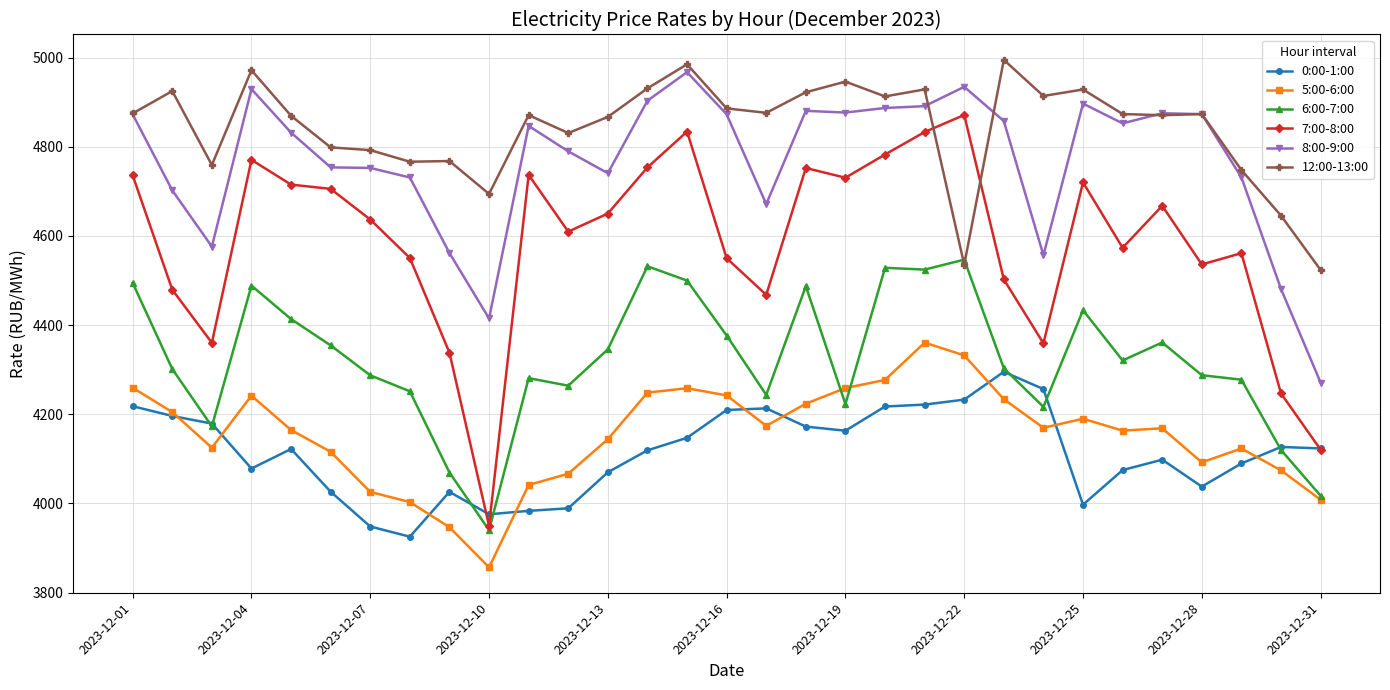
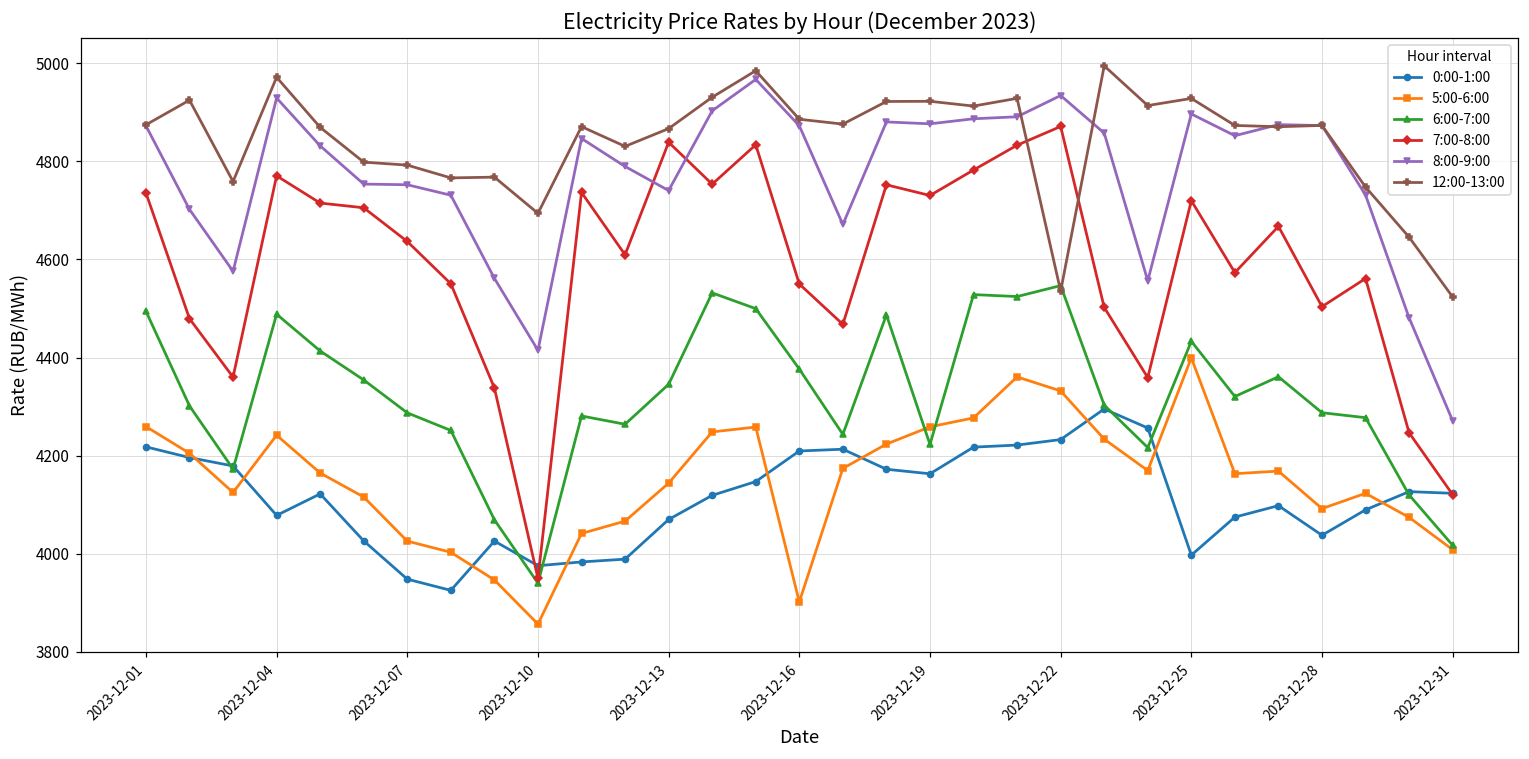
  {
    "0:00-1:00": {
      "2023-12-01": 4220,
      "2023-12-04": 4080,
      "2023-12-07": 3950,
      "2023-12-10": 3980,
      "2023-12-13": 4070,
      "2023-12-16": 4210,
      "2023-12-19": 4160,
      "2023-12-22": 4230,
      "2023-12-25": 4000,
      "2023-12-28": 4040
    },
    "5:00-6:00": {
      "2023-12-01": 4260,
      "2023-12-04": 4240,
      "2023-12-07": 4030,
      "2023-12-10": 3860,
      "2023-12-13": 4140,
-     "2023-12-16": 4240,
+     "2023-12-16": 3900,
      "2023-12-19": 4260,
      "2023-12-22": 4330,
-     "2023-12-25": 4190,
+     "2023-12-25": 4400,
      "2023-12-28": 4090,
      "2023-12-31": 4010
    },
    "6:00-7:00": {
      "2023-12-01": 4490,
      "2023-12-04": 4490,
      "2023-12-07": 4290,
      "2023-12-10": 3940,
      "2023-12-13": 4350,
      "2023-12-16": 4380,
      "2023-12-19": 4220,
      "2023-12-22": 4550,
      "2023-12-25": 4430,
      "2023-12-28": 4290,
      "2023-12-31": 4020
    },
    "7:00-8:00": {
      "2023-12-01": 4740,
      "2023-12-04": 4770,
      "2023-12-07": 4640,
      "2023-12-10": 3950,
-     "2023-12-13": 4650,
+     "2023-12-13": 4840,
      "2023-12-16": 4550,
      "2023-12-19": 4730,
      "2023-12-22": 4870,
      "2023-12-25": 4720,
-     "2023-12-28": 4540
+     "2023-12-28": 4500
    },
    "8:00-9:00": {
      "2023-12-04": 4930,
      "2023-12-07": 4750,
      "2023-12-10": 4410,
      "2023-12-13": 4740,
      "2023-12-16": 4870,
      "2023-12-19": 4880,
      "2023-12-22": 4930,
      "2023-12-25": 4900,
      "2023-12-31": 4270
    },
    "12:00-13:00": {
      "2023-12-04": 4970,
      "2023-12-07": 4790,
      "2023-12-10": 4690,
      "2023-12-13": 4870,
      "2023-12-16": 4890,
-     "2023-12-19": 4950,
+     "2023-12-19": 4920,
      "2023-12-22": 4540,
      "2023-12-25": 4930,
      "2023-12-31": 4520
    }
  }
